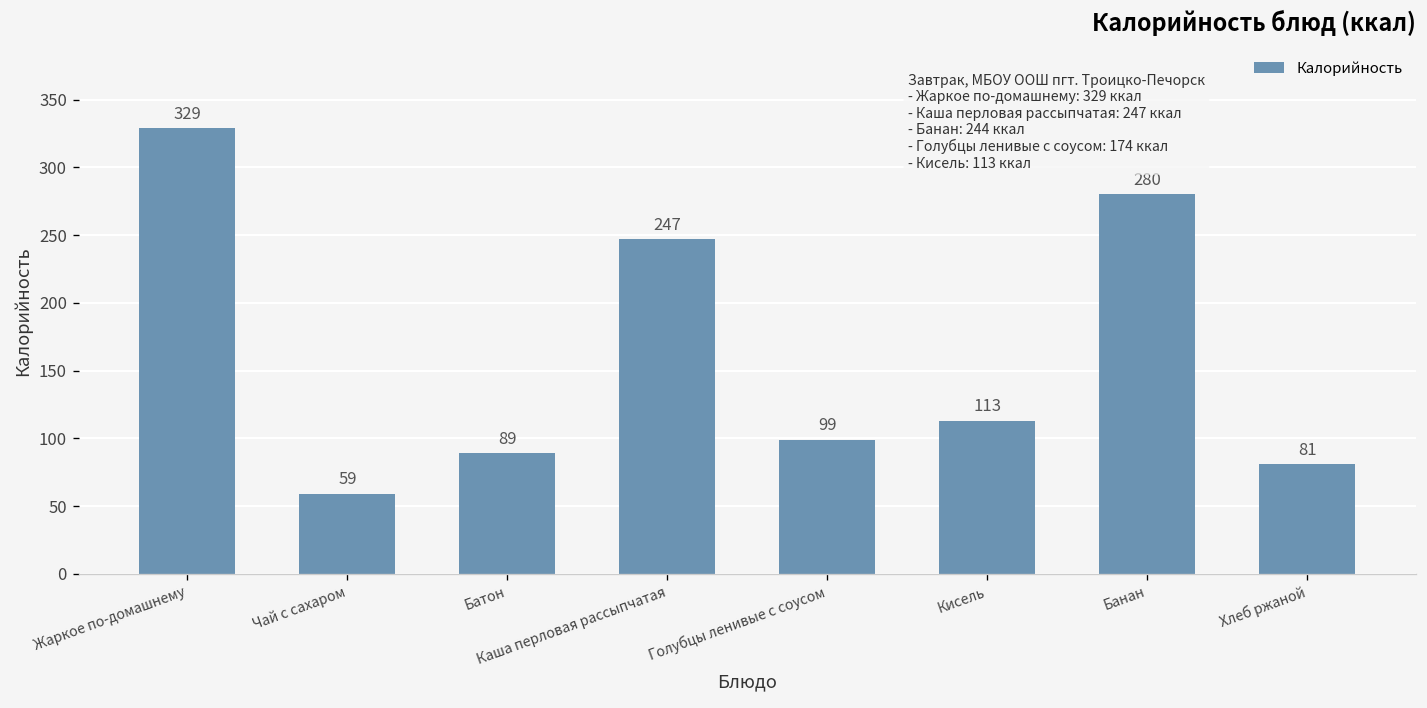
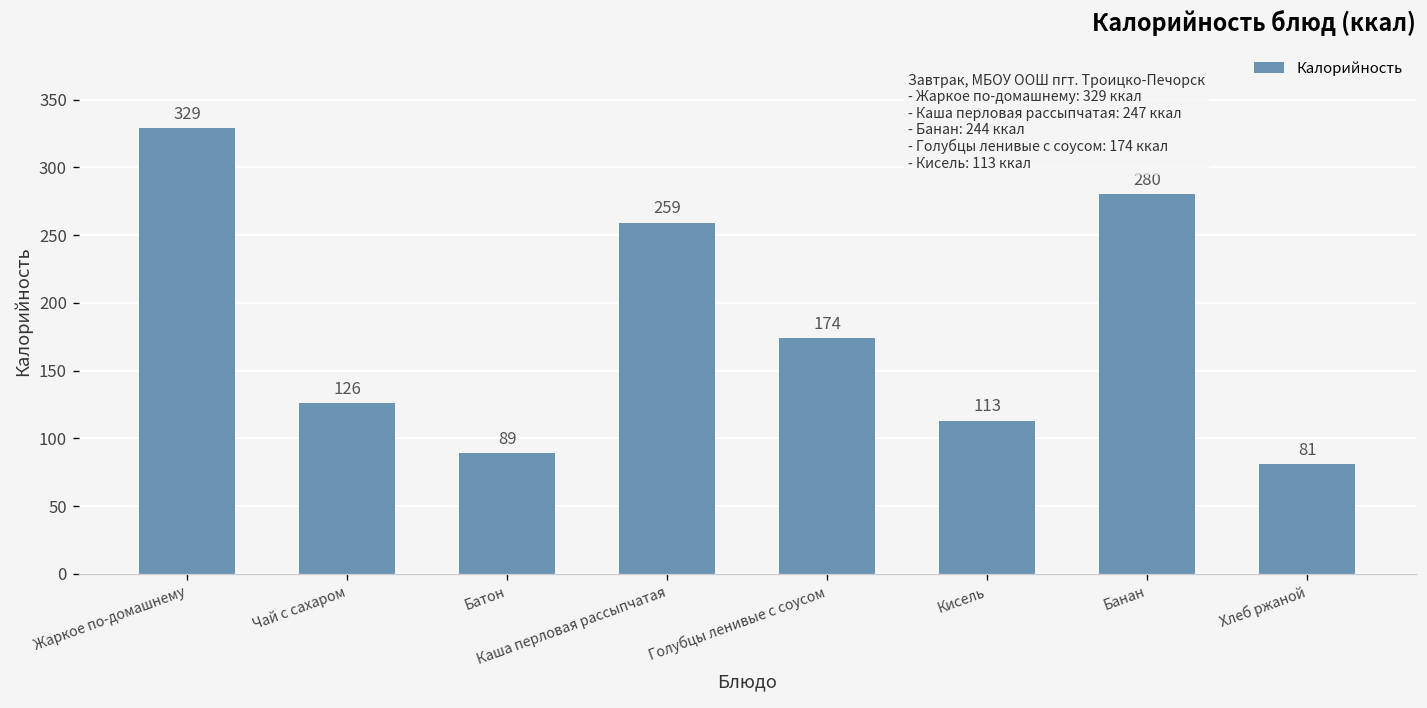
  {
    "Жаркое по-домашнему": 329,
-   "Чай с сахаром": 59,
+   "Чай с сахаром": 126,
    "Батон": 89,
-   "Каша перловая рассыпчатая": 247,
-   "Голубцы ленивые с соусом": 99,
+   "Каша перловая рассыпчатая": 259,
+   "Голубцы ленивые с соусом": 174,
    "Кисель": 113,
    "Хлеб ржаной": 81
  }
